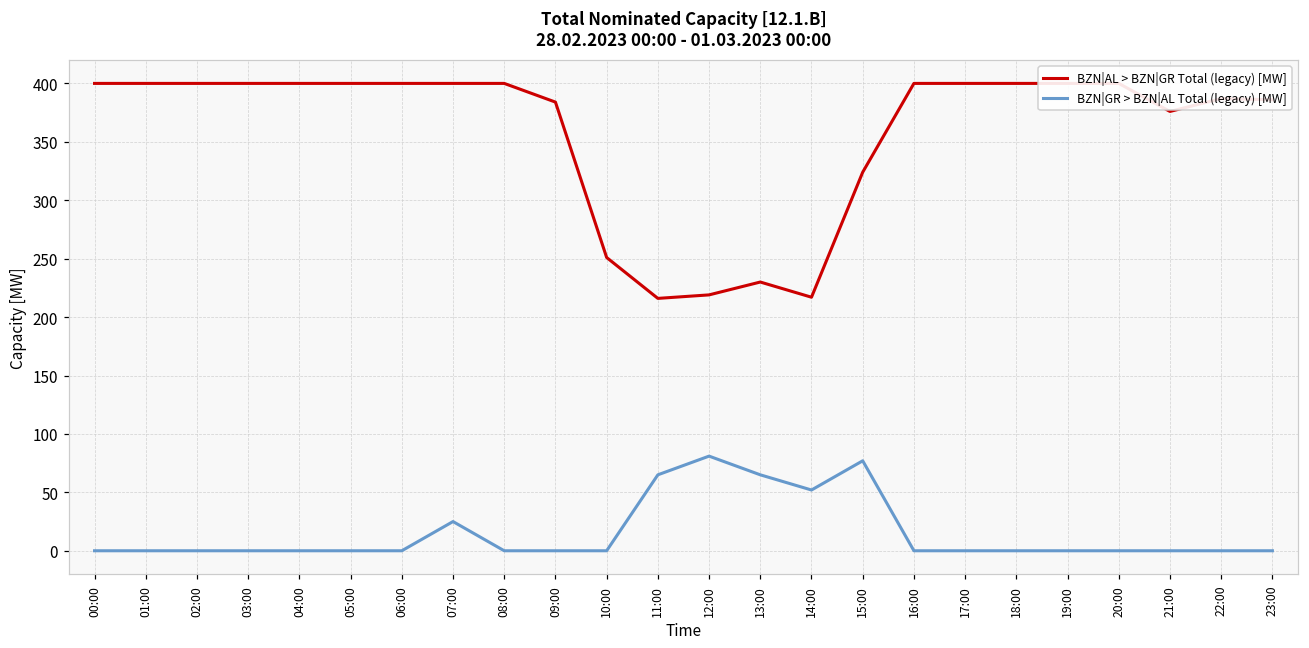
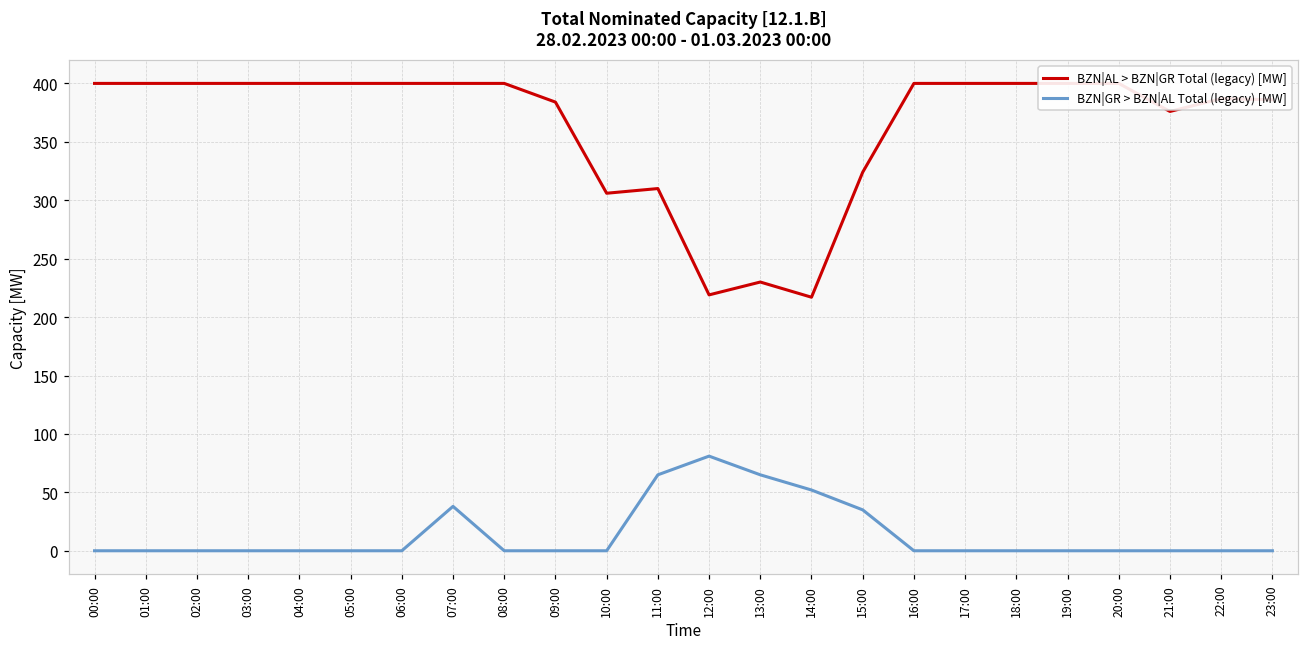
  {
    "BZN|AL > BZN|GR Total (legacy) [MW]": {
      "00:00": 400,
      "01:00": 400,
      "02:00": 400,
      "03:00": 400,
      "04:00": 400,
      "05:00": 400,
      "06:00": 400,
      "07:00": 400,
      "08:00": 400,
      "09:00": 384,
-     "10:00": 251,
-     "11:00": 216,
+     "10:00": 306,
+     "11:00": 310,
      "12:00": 219,
      "13:00": 230,
      "14:00": 217,
      "15:00": 324,
      "16:00": 400,
      "17:00": 400,
      "18:00": 400,
      "21:00": 376
    },
    "BZN|GR > BZN|AL Total (legacy) [MW]": {
      "00:00": 0,
      "01:00": 0,
      "02:00": 0,
      "03:00": 0,
      "04:00": 0,
      "05:00": 0,
      "06:00": 0,
-     "07:00": 25,
+     "07:00": 38,
      "08:00": 0,
      "09:00": 0,
      "10:00": 0,
      "11:00": 65,
      "12:00": 81,
      "13:00": 65,
      "14:00": 52,
-     "15:00": 77,
+     "15:00": 35,
      "16:00": 0,
      "17:00": 0,
      "18:00": 0,
      "19:00": 0,
      "20:00": 0,
      "21:00": 0,
      "22:00": 0,
      "23:00": 0
    }
  }
